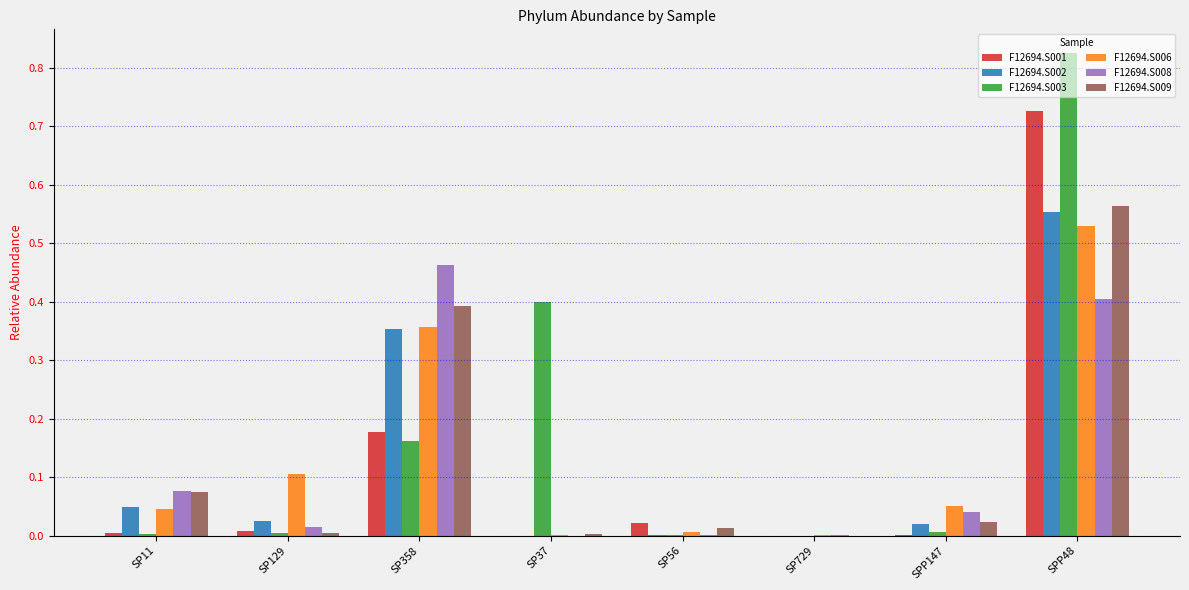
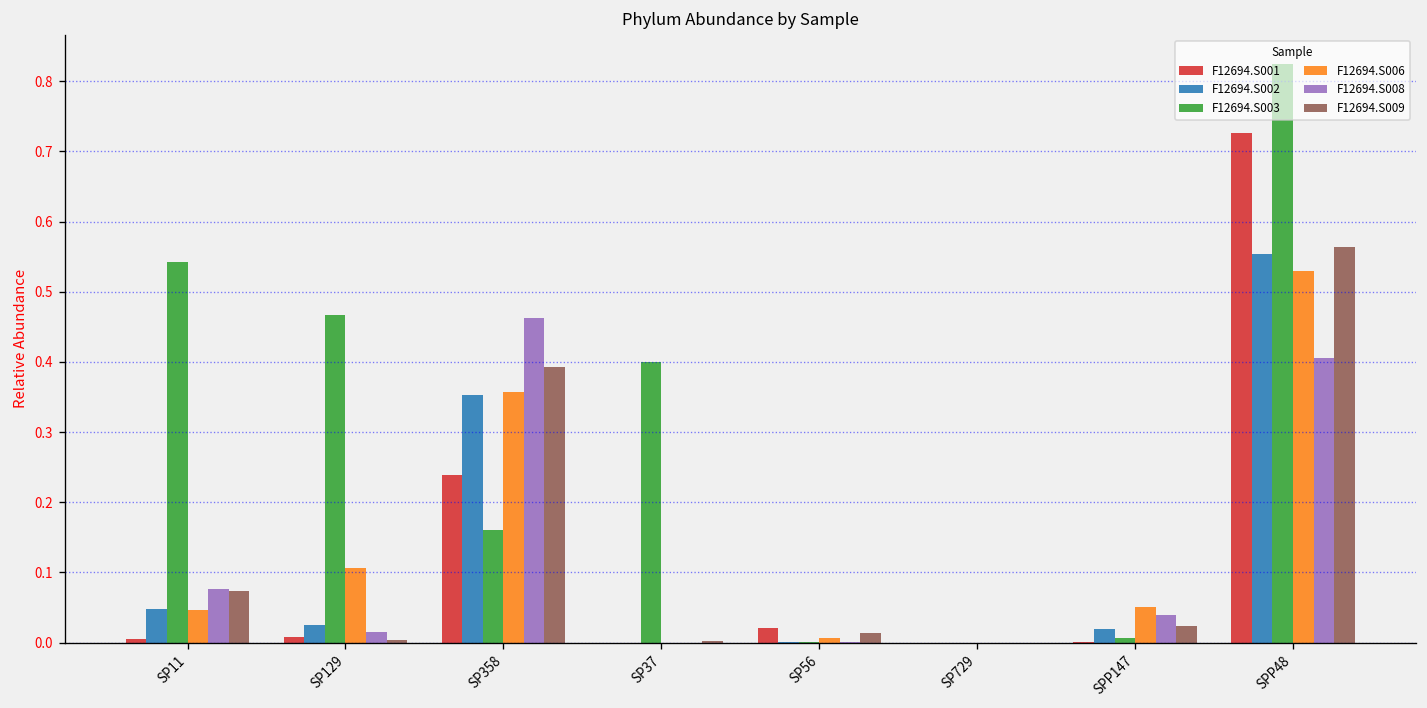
  {
    "F12694.S001": {
      "SP11": 0.00,
      "SP129": 0.01,
-     "SP358": 0.18,
+     "SP358": 0.24,
      "SP37": 0.00,
      "SP56": 0.02,
      "SPP48": 0.73
    },
    "F12694.S002": {
      "SP11": 0.05,
      "SP129": 0.02,
      "SP358": 0.35,
      "SP37": 0.00,
      "SPP147": 0.02,
      "SPP48": 0.55
    },
    "F12694.S003": {
-     "SP11": 0.00,
-     "SP129": 0.00,
+     "SP11": 0.54,
+     "SP129": 0.47,
      "SP358": 0.16,
      "SP37": 0.40,
      "SPP147": 0.01
    },
    "F12694.S006": {
      "SP11": 0.05,
      "SP129": 0.11,
      "SP358": 0.36,
      "SP56": 0.01,
      "SPP147": 0.05,
      "SPP48": 0.53
    },
    "F12694.S008": {
      "SP11": 0.08,
      "SP129": 0.01,
      "SP358": 0.46,
      "SPP147": 0.04,
      "SPP48": 0.40
    },
    "F12694.S009": {
      "SP11": 0.07,
      "SP358": 0.39,
      "SP56": 0.01,
      "SPP147": 0.02,
      "SPP48": 0.56
    }
  }
